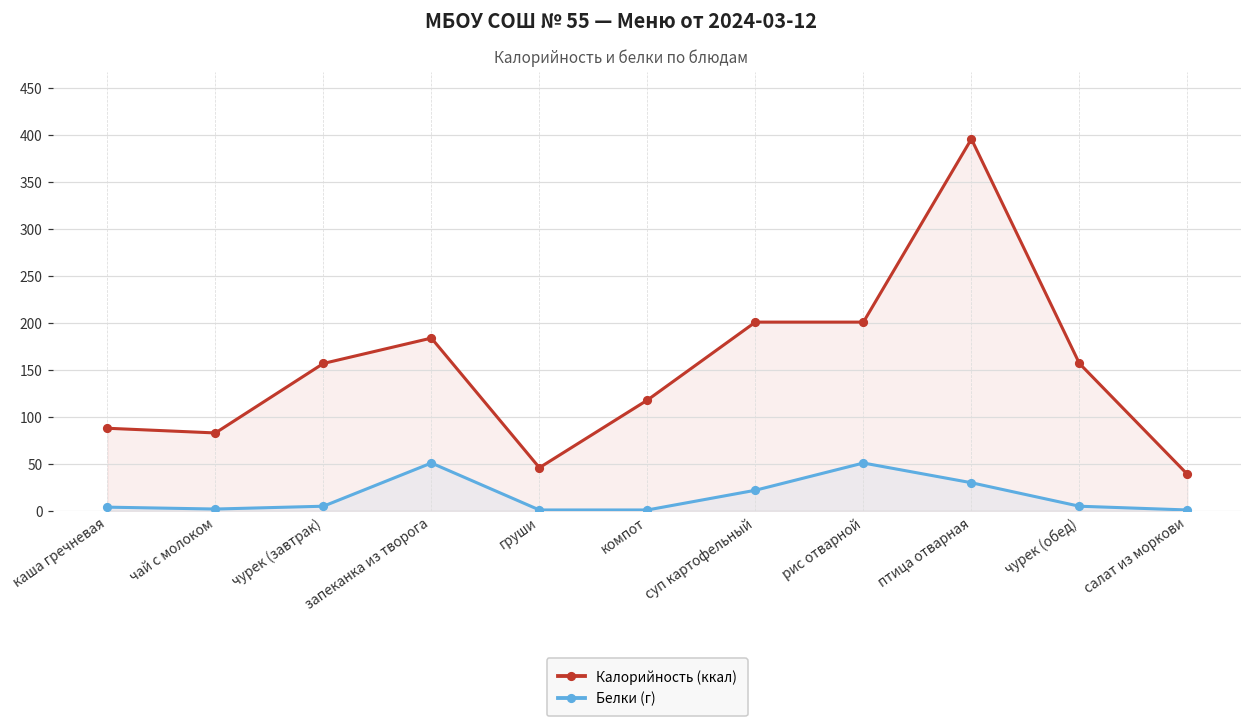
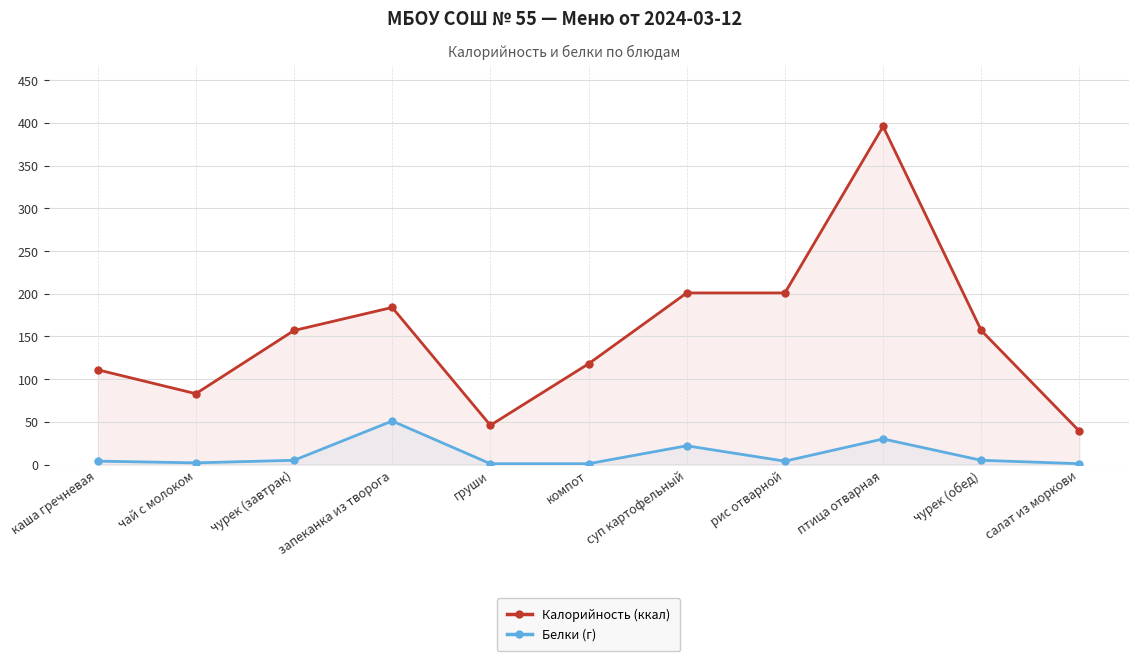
  {
    "Калорийность (ккал)": {
-     "каша гречневая": 90,
+     "каша гречневая": 110,
      "чай с молоком": 80,
      "чурек (завтрак)": 160,
      "запеканка из творога": 180,
      "груши": 50,
      "компот": 120,
      "суп картофельный": 200,
      "рис отварной": 200,
      "птица отварная": 400,
      "чурек (обед)": 160,
      "салат из моркови": 40
    },
    "Белки (г)": {
      "каша гречневая": 0,
      "чай с молоком": 0,
      "чурек (завтрак)": 10,
      "запеканка из творога": 50,
      "груши": 0,
      "компот": 0,
      "суп картофельный": 20,
-     "рис отварной": 50,
+     "рис отварной": 0,
      "птица отварная": 30,
      "чурек (обед)": 10,
      "салат из моркови": 0
    }
  }
